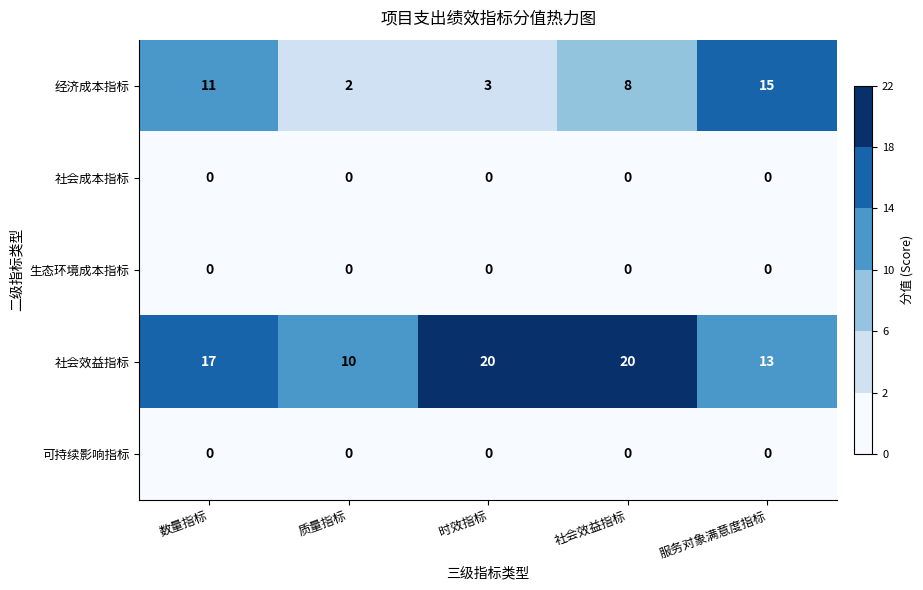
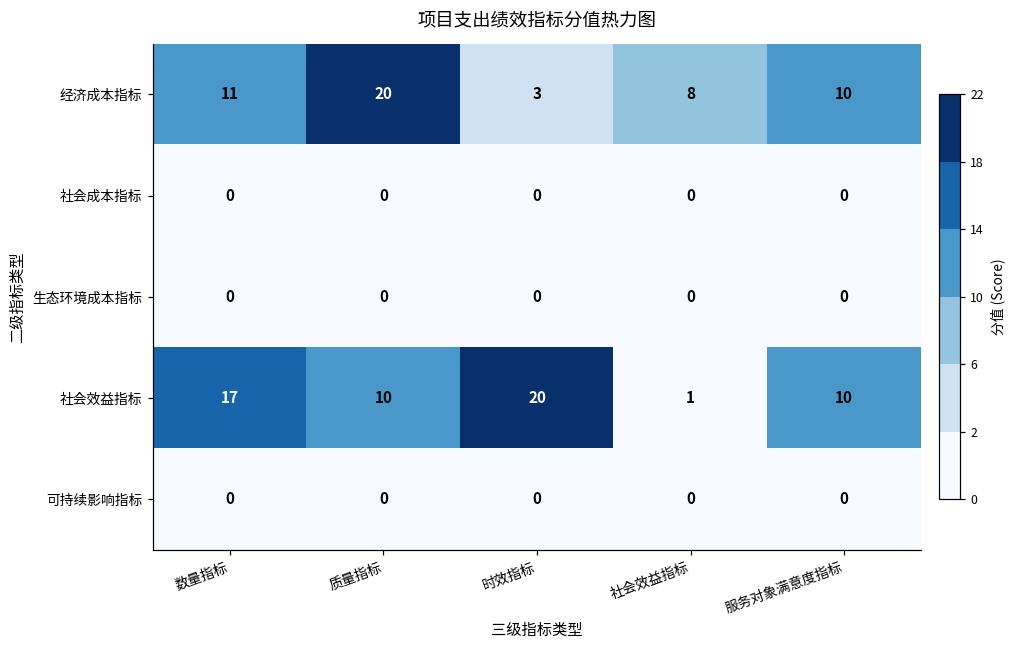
  {
    "经济成本指标": {
      "数量指标": 11,
-     "质量指标": 2,
+     "质量指标": 20,
      "时效指标": 3,
      "社会效益指标": 8,
-     "服务对象满意度指标": 15
+     "服务对象满意度指标": 10
    },
    "社会成本指标": {
      "数量指标": 0,
      "质量指标": 0,
      "时效指标": 0,
      "社会效益指标": 0,
      "服务对象满意度指标": 0
    },
    "生态环境成本指标": {
      "数量指标": 0,
      "质量指标": 0,
      "时效指标": 0,
      "社会效益指标": 0,
      "服务对象满意度指标": 0
    },
    "社会效益指标": {
      "数量指标": 17,
      "质量指标": 10,
      "时效指标": 20,
-     "社会效益指标": 20,
-     "服务对象满意度指标": 13
+     "社会效益指标": 1,
+     "服务对象满意度指标": 10
    },
    "可持续影响指标": {
      "数量指标": 0,
      "质量指标": 0,
      "时效指标": 0,
      "社会效益指标": 0,
      "服务对象满意度指标": 0
    }
  }
